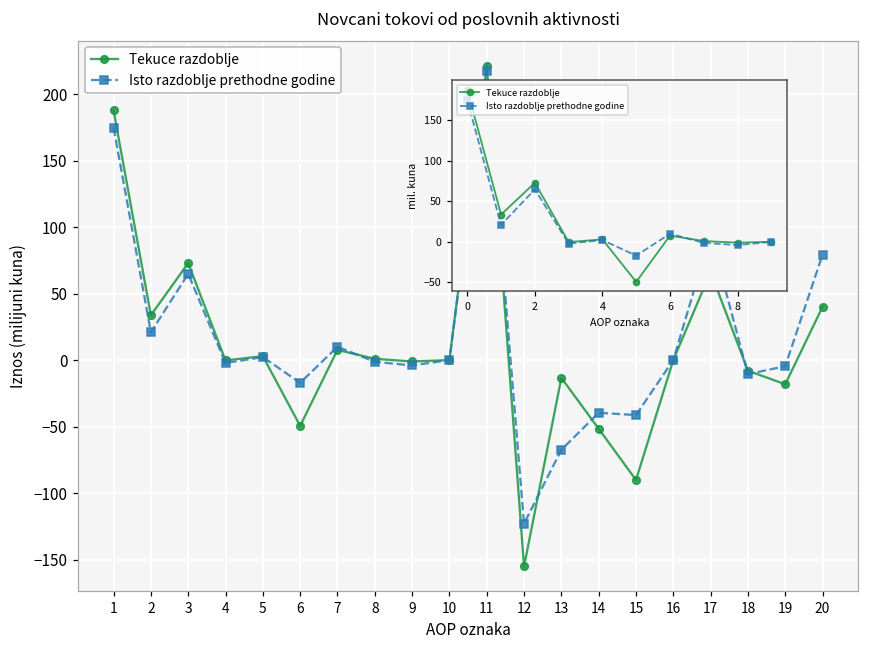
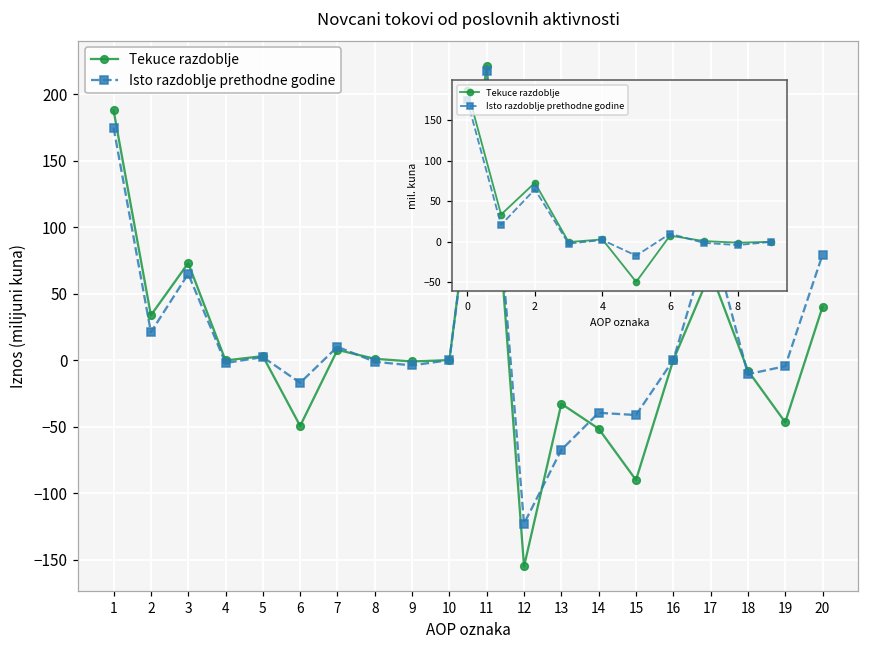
  {
    "Novcani tokovi od poslovnih aktivnosti": {
      "Tekuce razdoblje": {
        "1": 188,
        "2": 34,
        "3": 73,
        "6": -50,
        "7": 8,
        "8": 1,
        "9": -1,
        "11": 221,
        "12": -155,
-       "13": -13,
+       "13": -33,
        "14": -52,
        "15": -90,
        "17": 66,
        "18": -8,
-       "19": -18,
+       "19": -47,
        "20": 40
      },
      "Isto razdoblje prethodne godine": {
        "1": 175,
        "2": 21,
        "3": 65,
        "6": -17,
        "7": 10,
        "8": -1,
        "9": -4,
        "11": 217,
        "12": -123,
        "13": -67,
        "14": -40,
        "15": -41,
        "17": 94,
        "18": -11,
        "19": -5,
        "20": 79
      }
    }
  }
